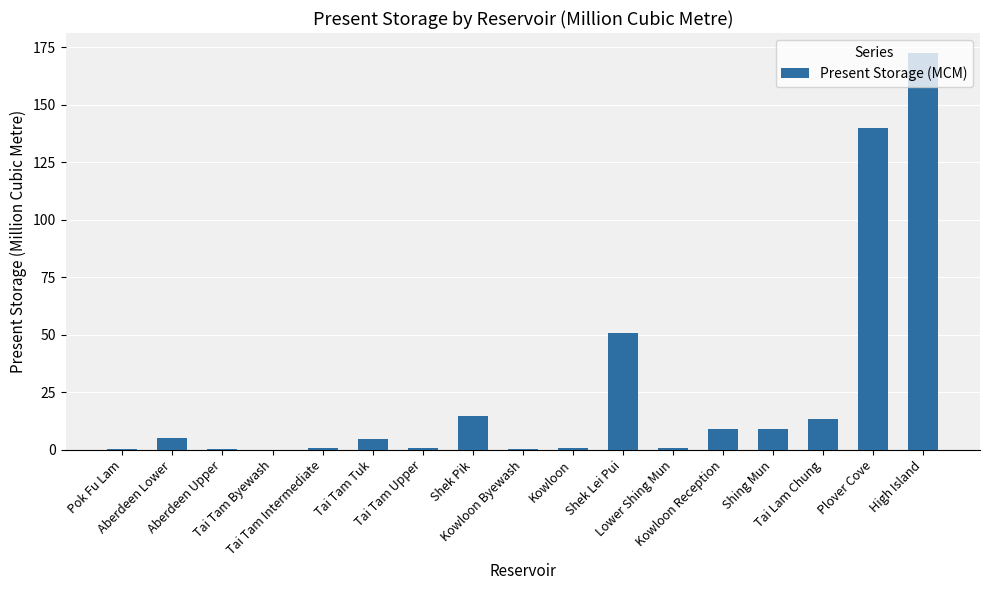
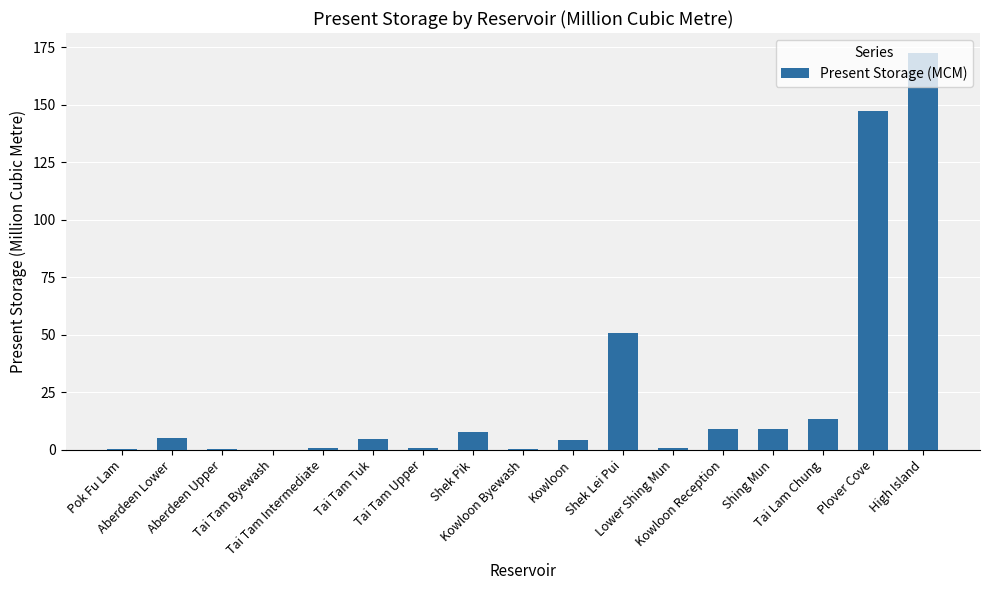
  {
    "Aberdeen Lower": 5,
    "Tai Tam Tuk": 5,
-   "Shek Pik": 15,
-   "Kowloon": 1,
+   "Shek Pik": 8,
+   "Kowloon": 4,
    "Shek Lei Pui": 51,
    "Kowloon Reception": 9,
    "Shing Mun": 9,
    "Tai Lam Chung": 13,
-   "Plover Cove": 140
+   "Plover Cove": 147
  }
